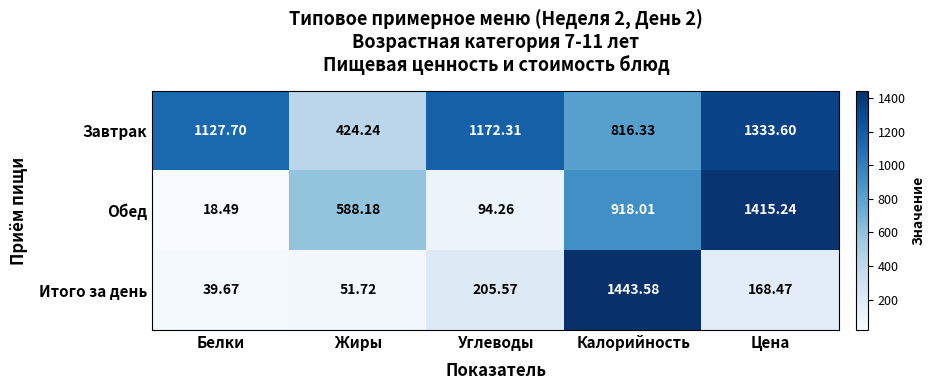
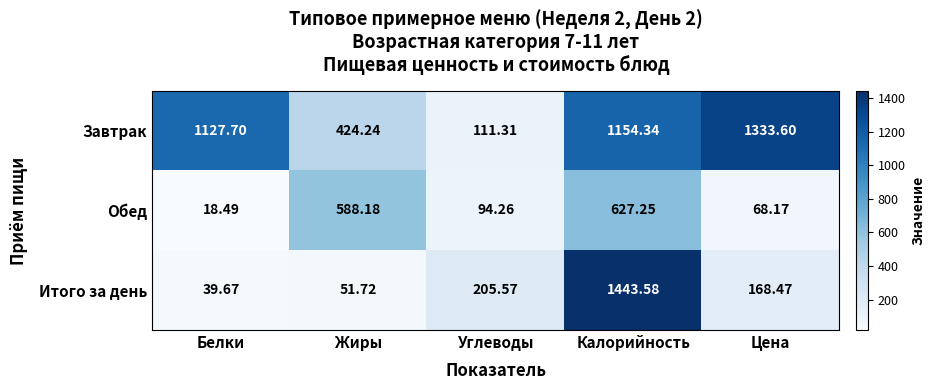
  {
    "Завтрак": {
      "Белки": 1127.70,
      "Жиры": 424.24,
-     "Углеводы": 1172.31,
-     "Калорийность": 816.33,
+     "Углеводы": 111.31,
+     "Калорийность": 1154.34,
      "Цена": 1333.60
    },
    "Обед": {
      "Белки": 18.49,
      "Жиры": 588.18,
      "Углеводы": 94.26,
-     "Калорийность": 918.01,
-     "Цена": 1415.24
+     "Калорийность": 627.25,
+     "Цена": 68.17
    },
    "Итого за день": {
      "Белки": 39.67,
      "Жиры": 51.72,
      "Углеводы": 205.57,
      "Калорийность": 1443.58,
      "Цена": 168.47
    }
  }
